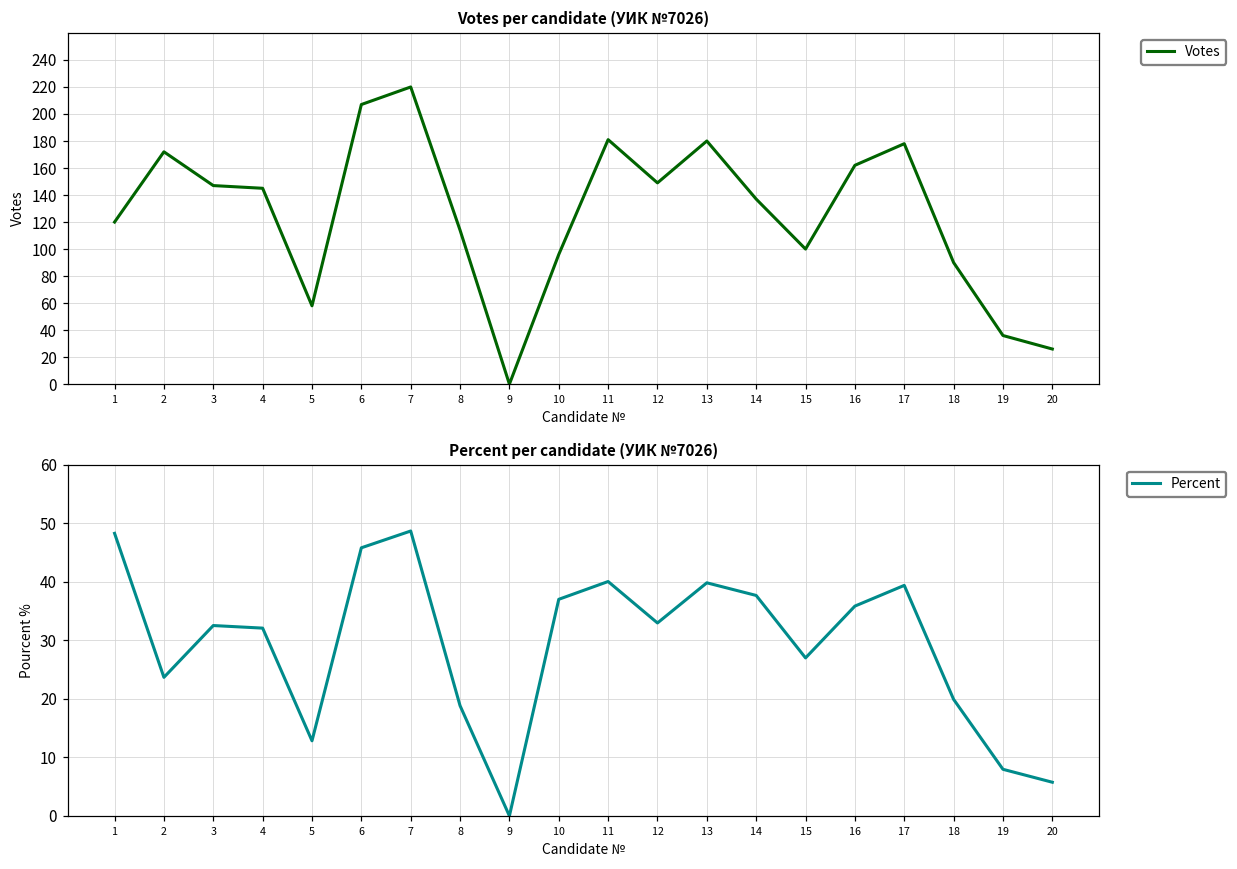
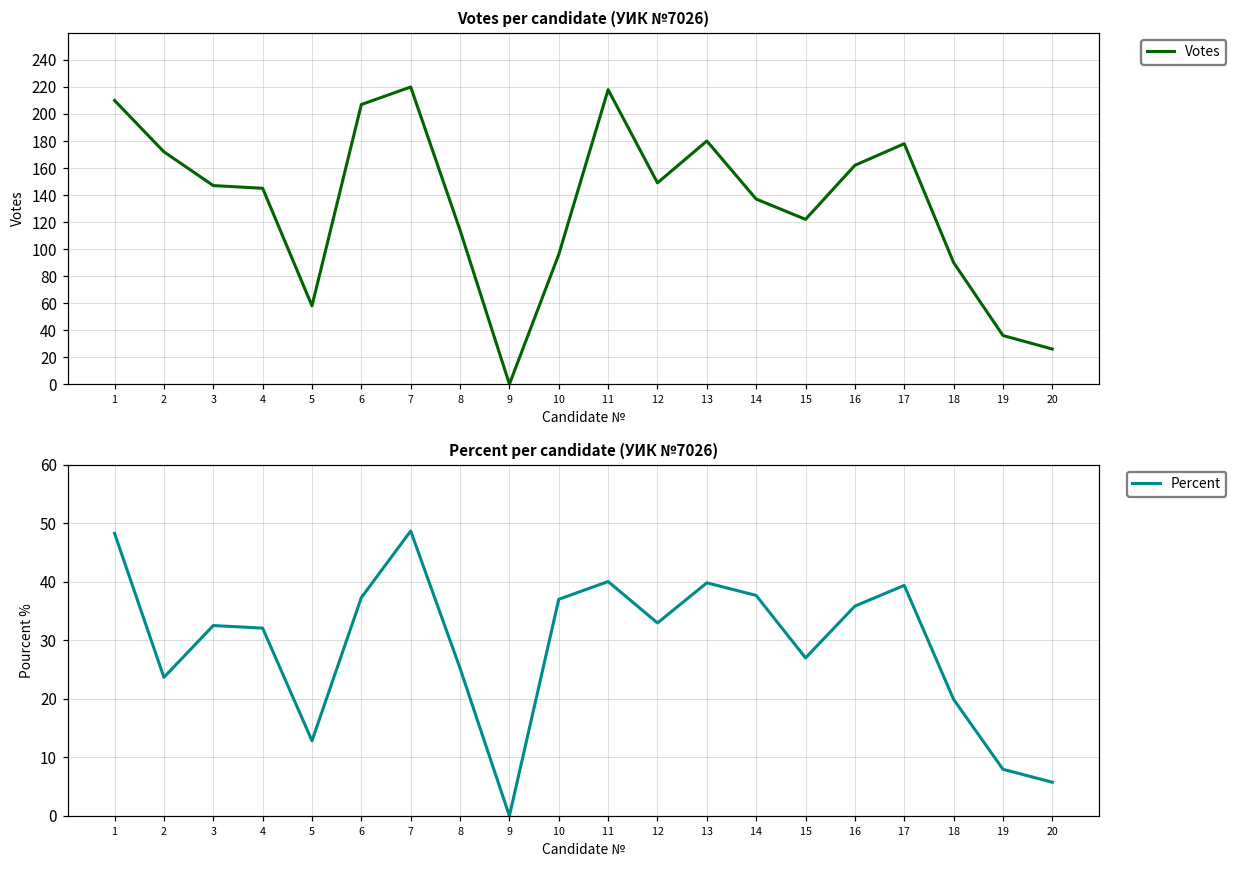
  {
    "Votes per candidate (УИК №7026)": {
-     "1": 120,
+     "1": 210,
      "2": 172,
      "3": 147,
      "4": 145,
      "5": 58,
      "6": 207,
      "7": 220,
      "8": 114,
      "9": 0,
      "10": 96,
-     "11": 181,
+     "11": 218,
      "12": 149,
      "13": 180,
      "14": 137,
-     "15": 100,
+     "15": 122,
      "16": 162,
      "17": 178,
      "18": 90,
      "19": 36,
      "20": 26
    },
    "Percent per candidate (УИК №7026)": {
      "1": 48,
      "2": 24,
      "3": 33,
      "4": 32,
      "5": 13,
-     "6": 46,
+     "6": 37,
      "7": 49,
-     "8": 19,
+     "8": 25,
      "9": 0,
      "10": 37,
      "11": 40,
      "12": 33,
      "13": 40,
      "14": 38,
      "15": 27,
      "16": 36,
      "17": 39,
      "18": 20,
      "19": 8,
      "20": 6
    }
  }
